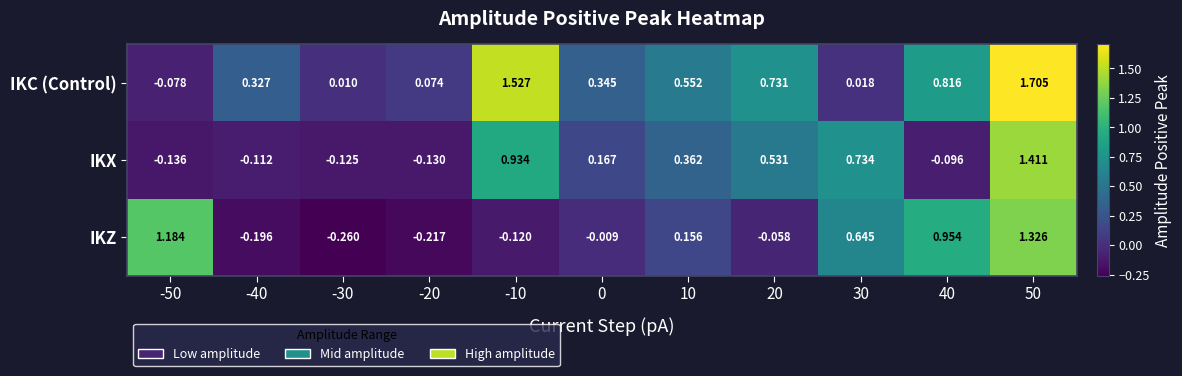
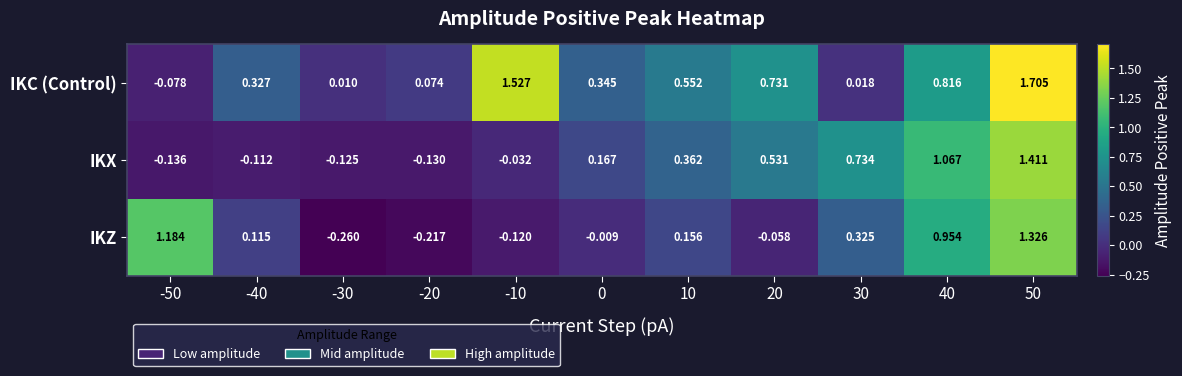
  {
    "IKC (Control)": {
      "-50": -0.078,
      "-40": 0.327,
      "-30": 0.010,
      "-20": 0.074,
      "-10": 1.527,
      "0": 0.345,
      "10": 0.552,
      "20": 0.731,
      "30": 0.018,
      "40": 0.816,
      "50": 1.705
    },
    "IKX": {
      "-50": -0.136,
      "-40": -0.112,
      "-30": -0.125,
      "-20": -0.130,
-     "-10": 0.934,
+     "-10": -0.032,
      "0": 0.167,
      "10": 0.362,
      "20": 0.531,
      "30": 0.734,
-     "40": -0.096,
+     "40": 1.067,
      "50": 1.411
    },
    "IKZ": {
      "-50": 1.184,
-     "-40": -0.196,
+     "-40": 0.115,
      "-30": -0.260,
      "-20": -0.217,
      "-10": -0.120,
      "0": -0.009,
      "10": 0.156,
      "20": -0.058,
-     "30": 0.645,
+     "30": 0.325,
      "40": 0.954,
      "50": 1.326
    }
  }
